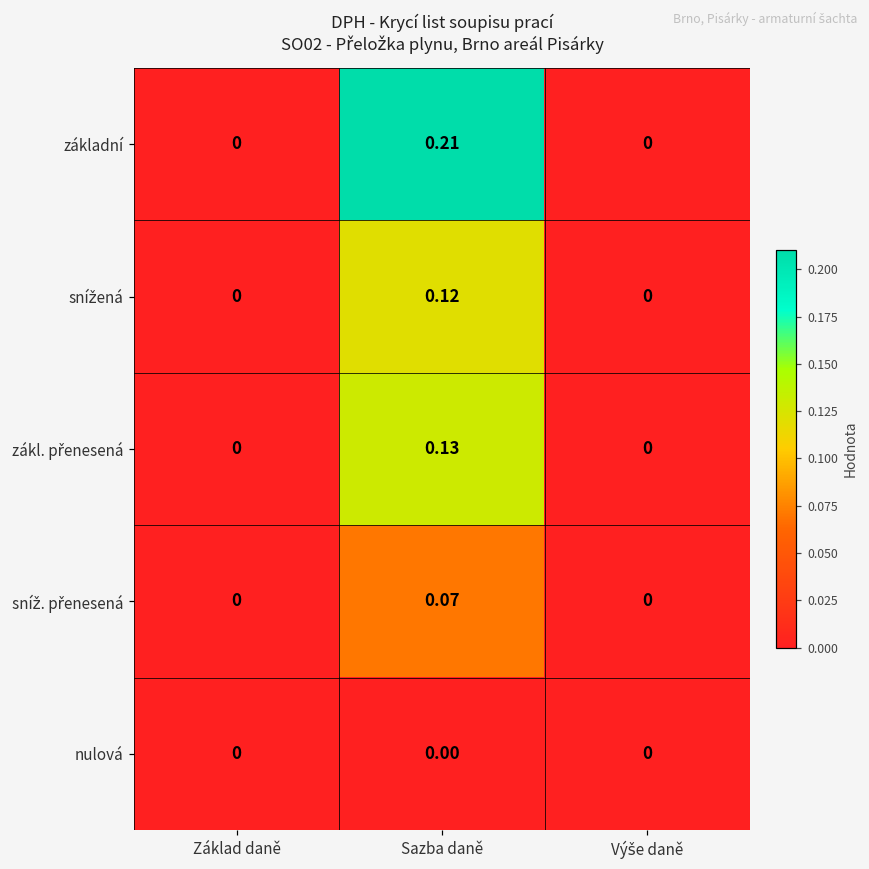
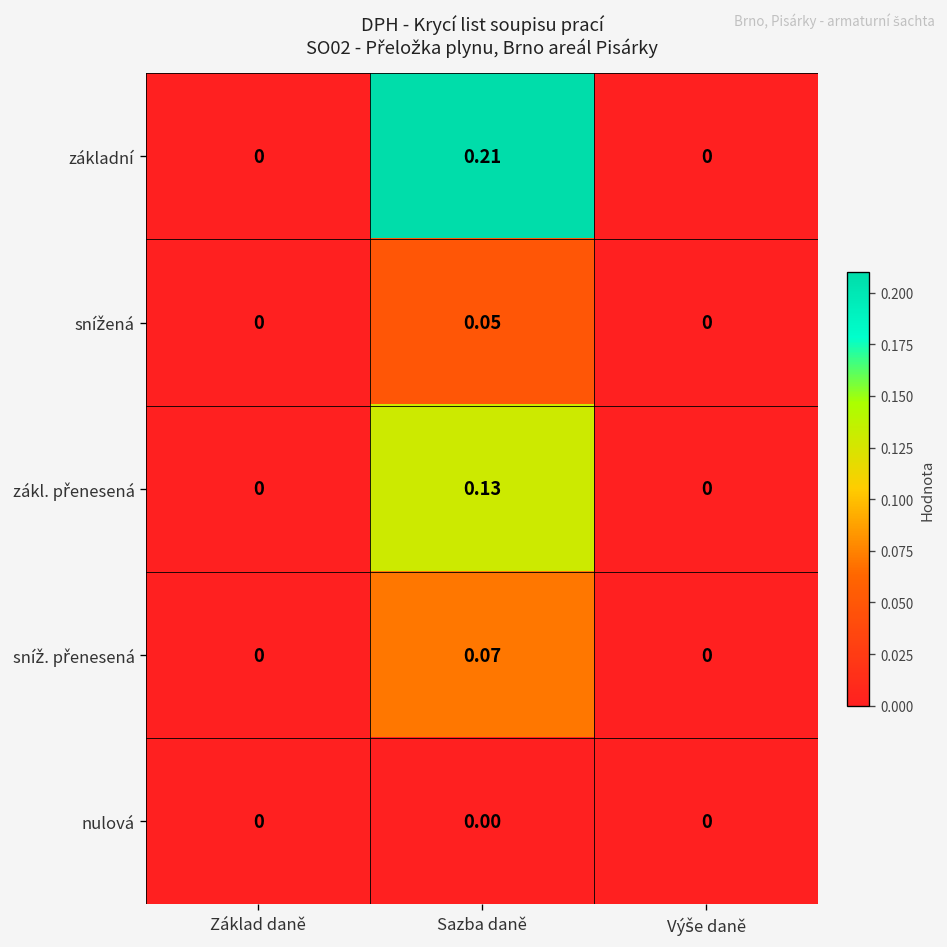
  {
    "základní": {
      "Základ daně": 0,
      "Sazba daně": 0.21,
      "Výše daně": 0
    },
    "snížená": {
      "Základ daně": 0,
-     "Sazba daně": 0.12,
+     "Sazba daně": 0.05,
      "Výše daně": 0
    },
    "zákl. přenesená": {
      "Základ daně": 0,
      "Sazba daně": 0.13,
      "Výše daně": 0
    },
    "sníž. přenesená": {
      "Základ daně": 0,
      "Sazba daně": 0.07,
      "Výše daně": 0
    },
    "nulová": {
      "Základ daně": 0,
      "Sazba daně": 0.00,
      "Výše daně": 0
    }
  }
